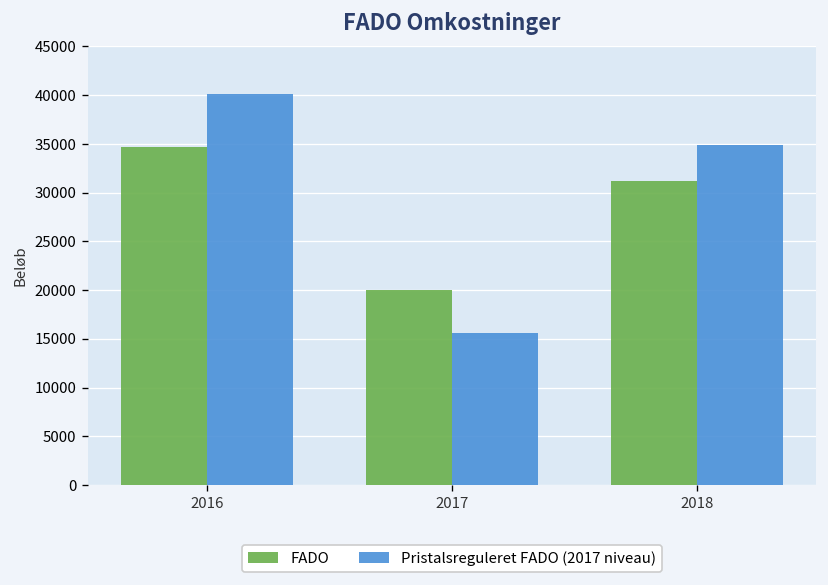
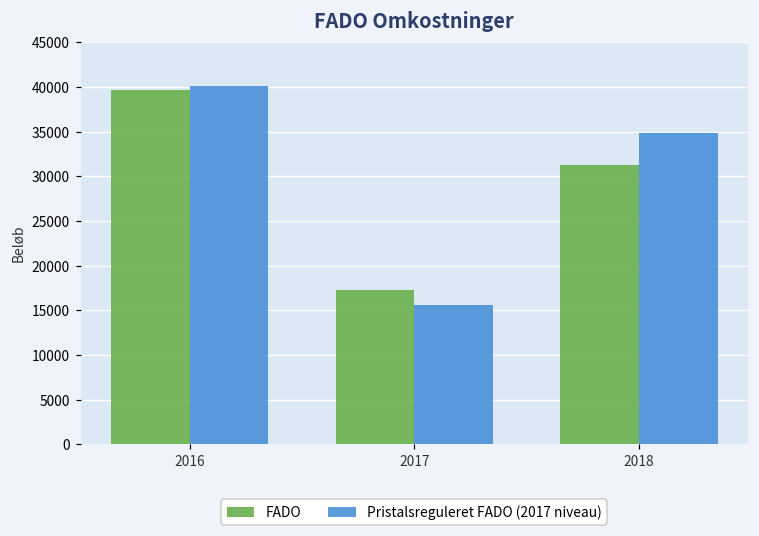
  {
    "FADO": {
-     "2016": 35000,
-     "2017": 20000,
+     "2016": 40000,
+     "2017": 17000,
      "2018": 31000
    },
    "Pristalsreguleret FADO (2017 niveau)": {
      "2016": 40000,
      "2017": 16000,
      "2018": 35000
    }
  }
